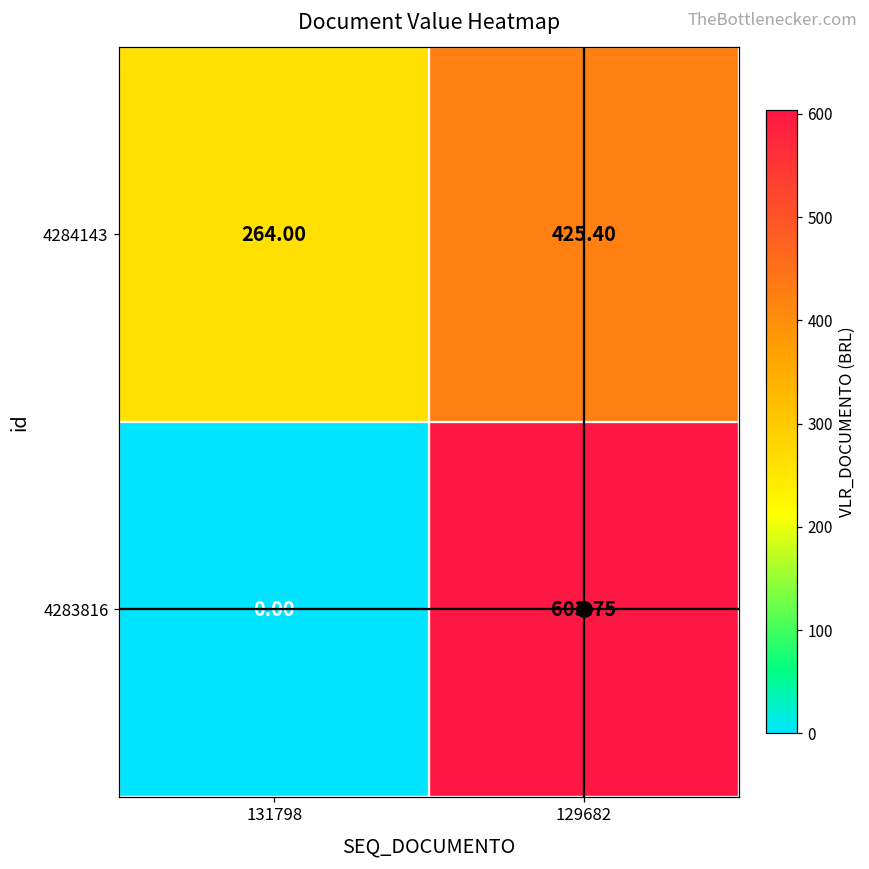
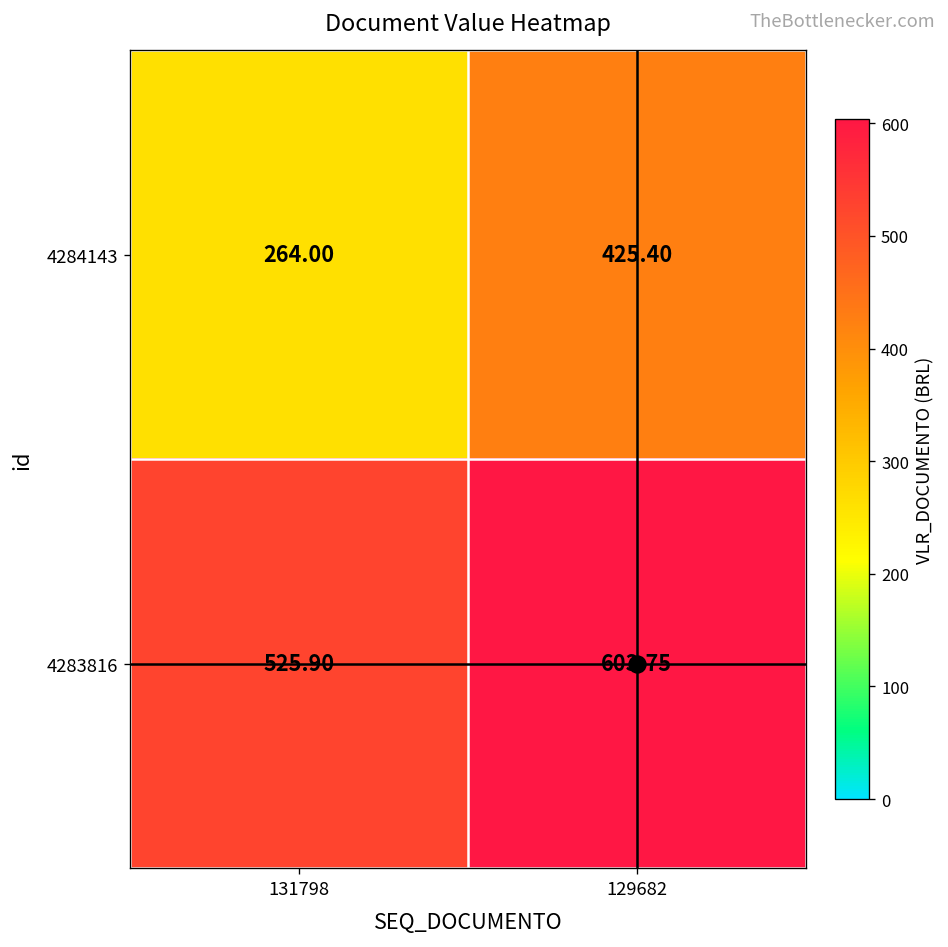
  {
    "4284143": {
      "131798": 264.00,
      "129682": 425.40
    },
    "4283816": {
-     "131798": 0.00
+     "131798": 525.90
    }
  }
